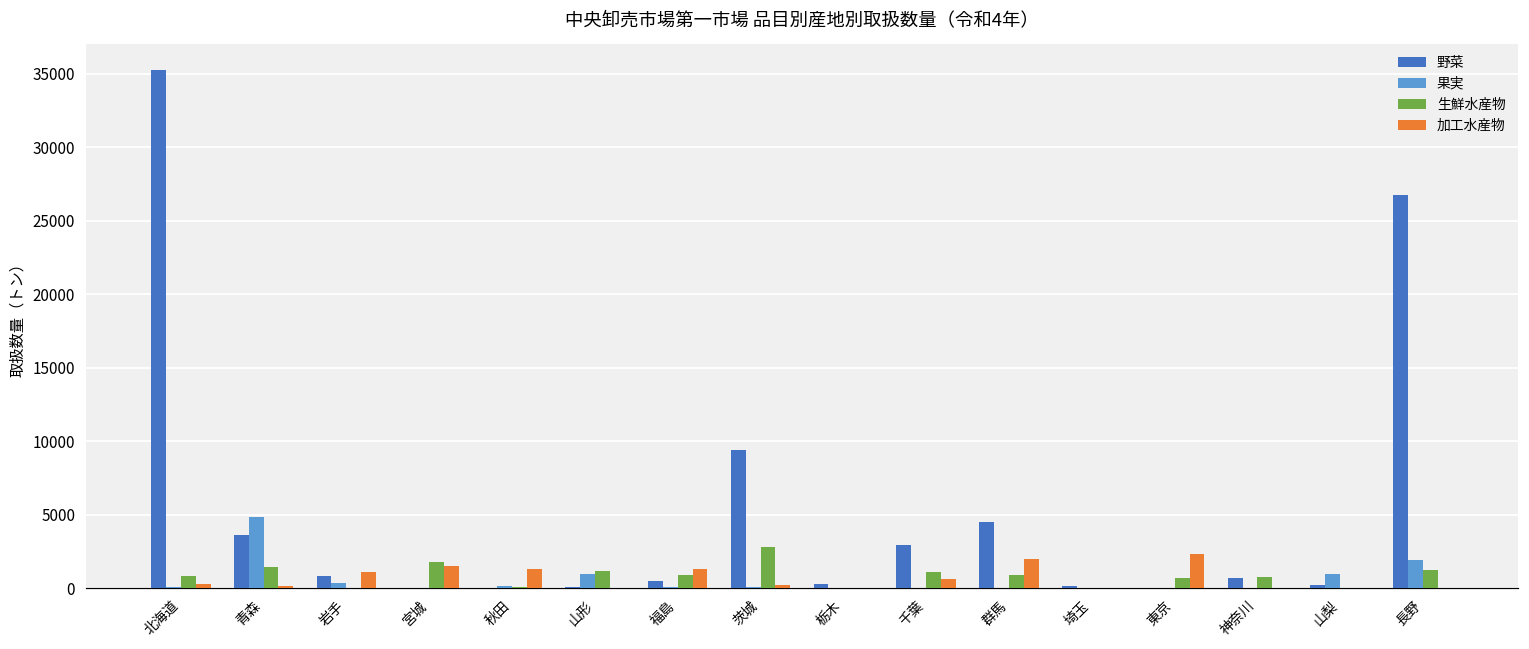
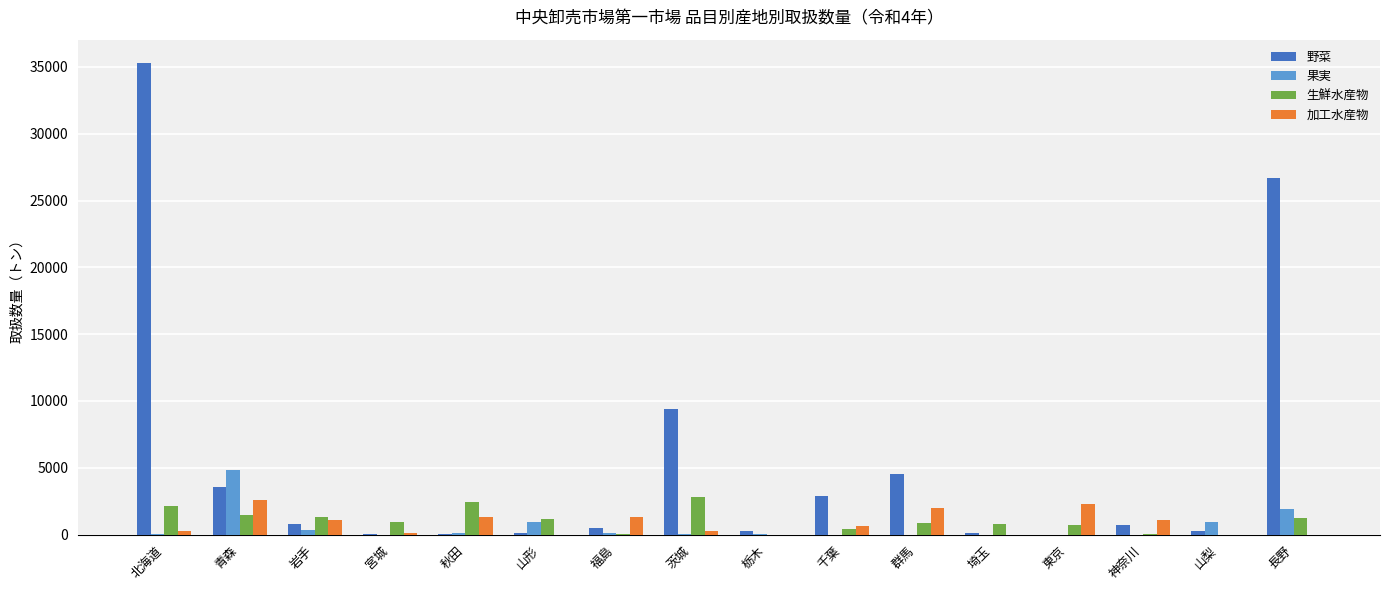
  {
    "生鮮水産物": {
-     "北海道": 800,
+     "北海道": 2100,
      "青森": 1500,
-     "岩手": 0,
-     "宮城": 1700,
-     "秋田": 0,
+     "岩手": 1300,
+     "宮城": 900,
+     "秋田": 2400,
      "山形": 1200,
-     "福島": 900,
+     "福島": 0,
      "茨城": 2800,
-     "千葉": 1100,
+     "千葉": 500,
      "群馬": 900,
-     "埼玉": 0,
+     "埼玉": 800,
      "東京": 700,
-     "神奈川": 800,
+     "神奈川": 0,
      "長野": 1300
    },
    "加工水産物": {
      "北海道": 300,
-     "青森": 100,
+     "青森": 2600,
      "岩手": 1100,
-     "宮城": 1500,
+     "宮城": 100,
      "秋田": 1300,
      "福島": 1300,
      "茨城": 200,
      "千葉": 600,
      "群馬": 2000,
      "埼玉": 0,
      "東京": 2300,
-     "神奈川": 0
+     "神奈川": 1100
    }
  }
